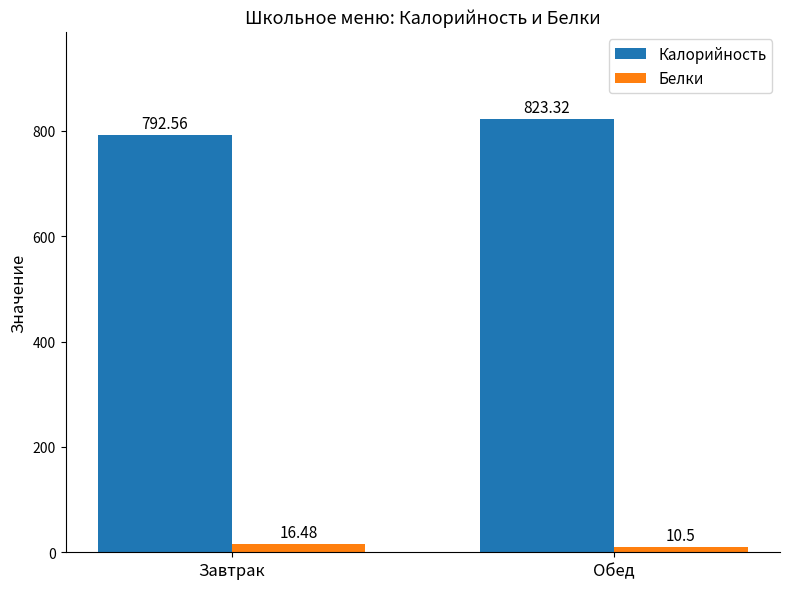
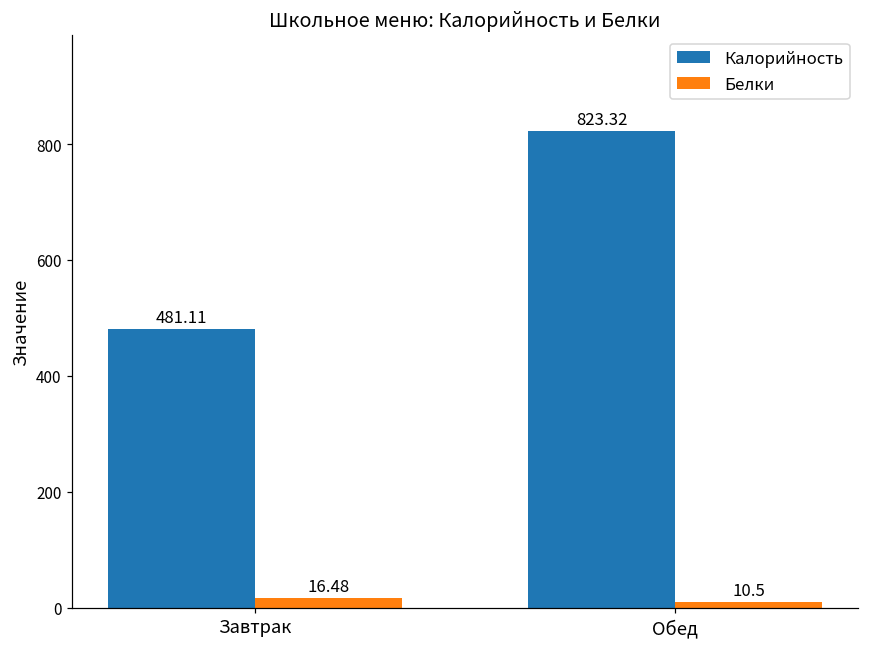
  {
    "Калорийность": {
-     "Завтрак": 792.56,
+     "Завтрак": 481.11,
      "Обед": 823.32
    },
    "Белки": {
      "Завтрак": 16.48,
      "Обед": 10.5
    }
  }
